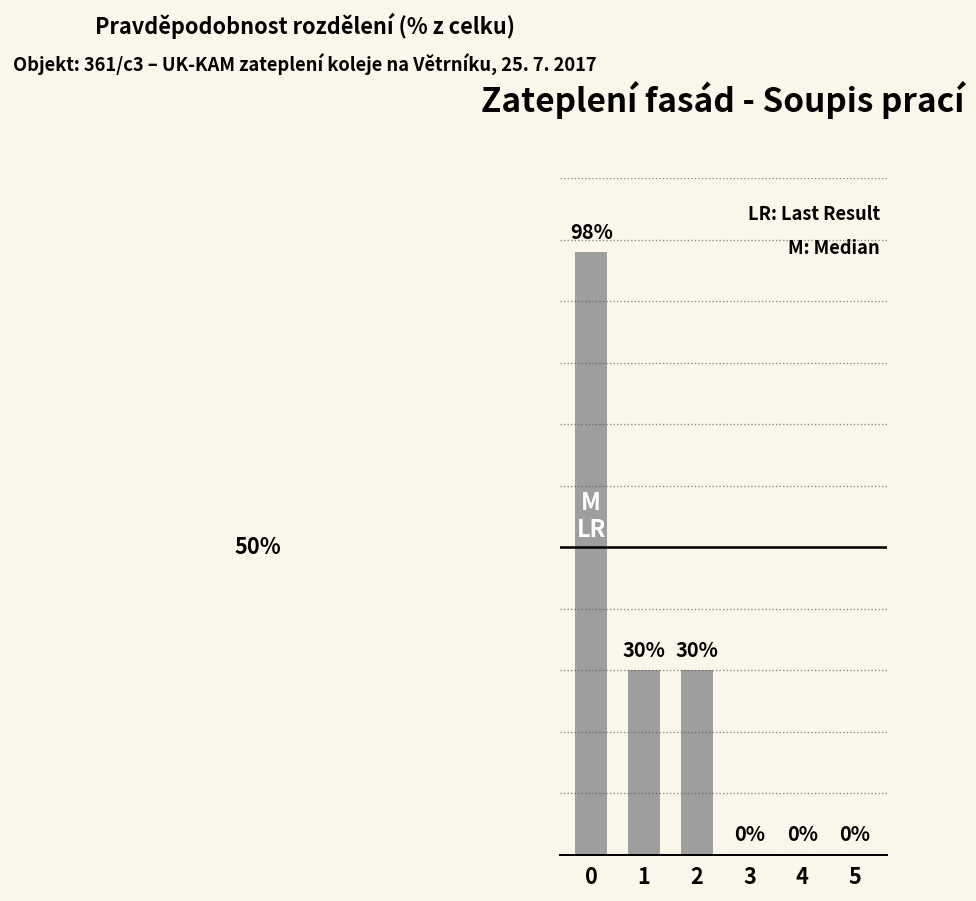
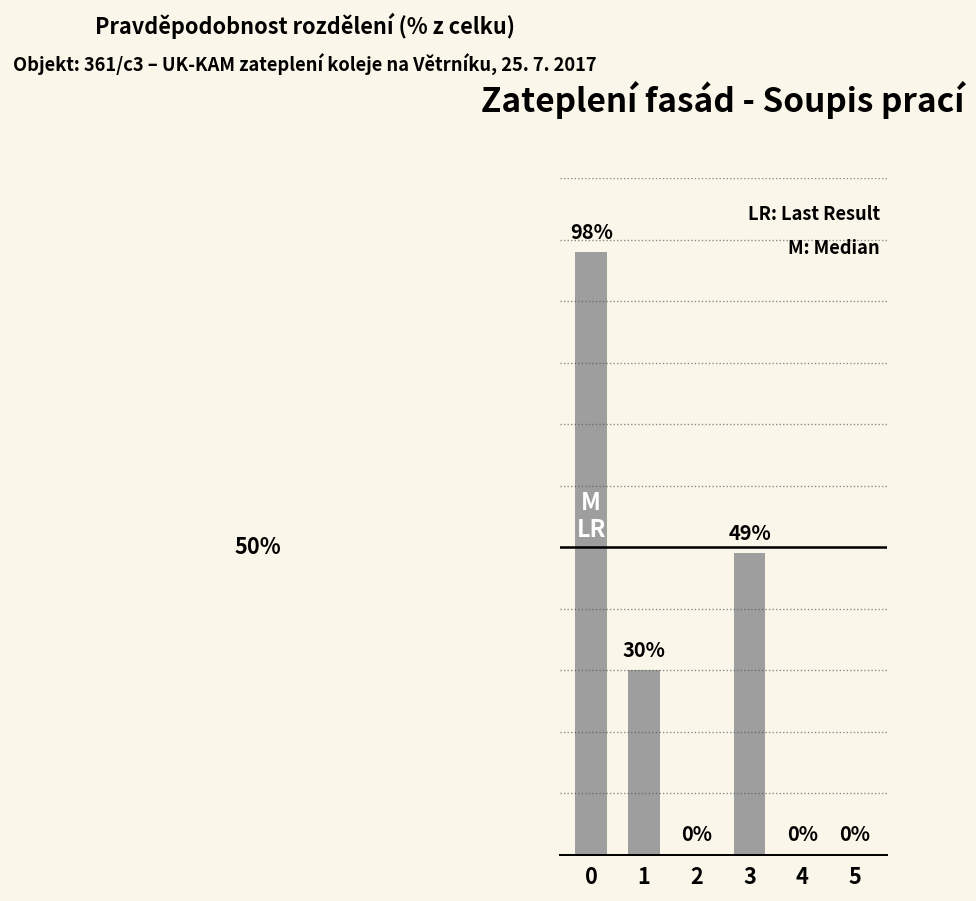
  {
    "0": "98%",
    "1": "30%",
-   "2": "30%",
-   "3": "0%",
+   "2": "0%",
+   "3": "49%",
    "4": "0%",
    "5": "0%"
  }
